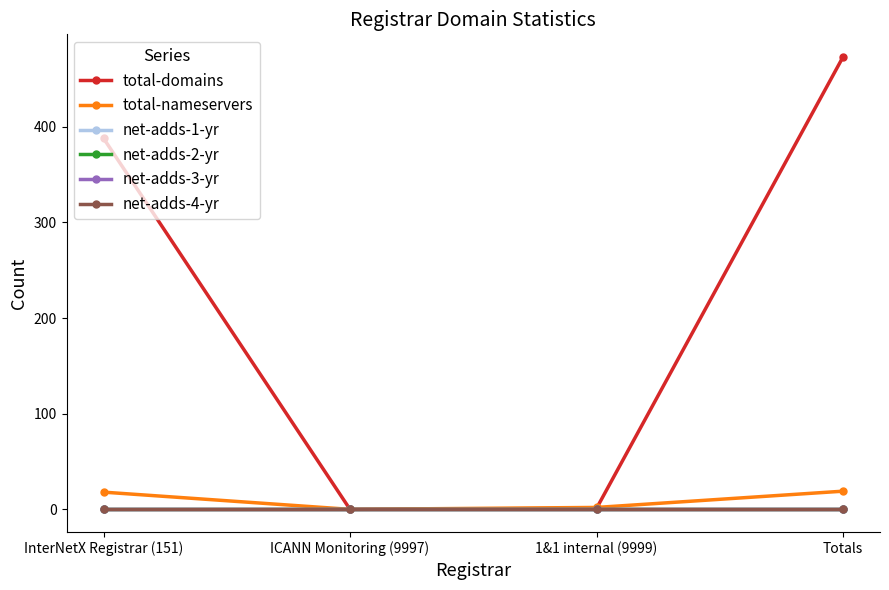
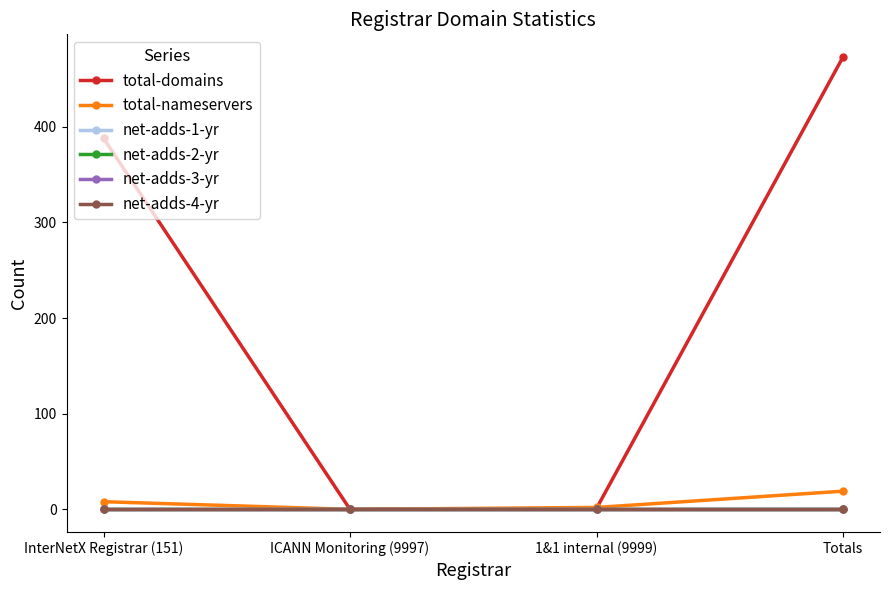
  {
    "total-domains": {
      "Totals": 470
    },
    "total-nameservers": {
-     "InterNetX Registrar (151)": 20,
+     "InterNetX Registrar (151)": 10,
      "Totals": 20
    },
    "net-adds-4-yr": {
      "InterNetX Registrar (151)": 0,
      "Totals": 0
    }
  }
